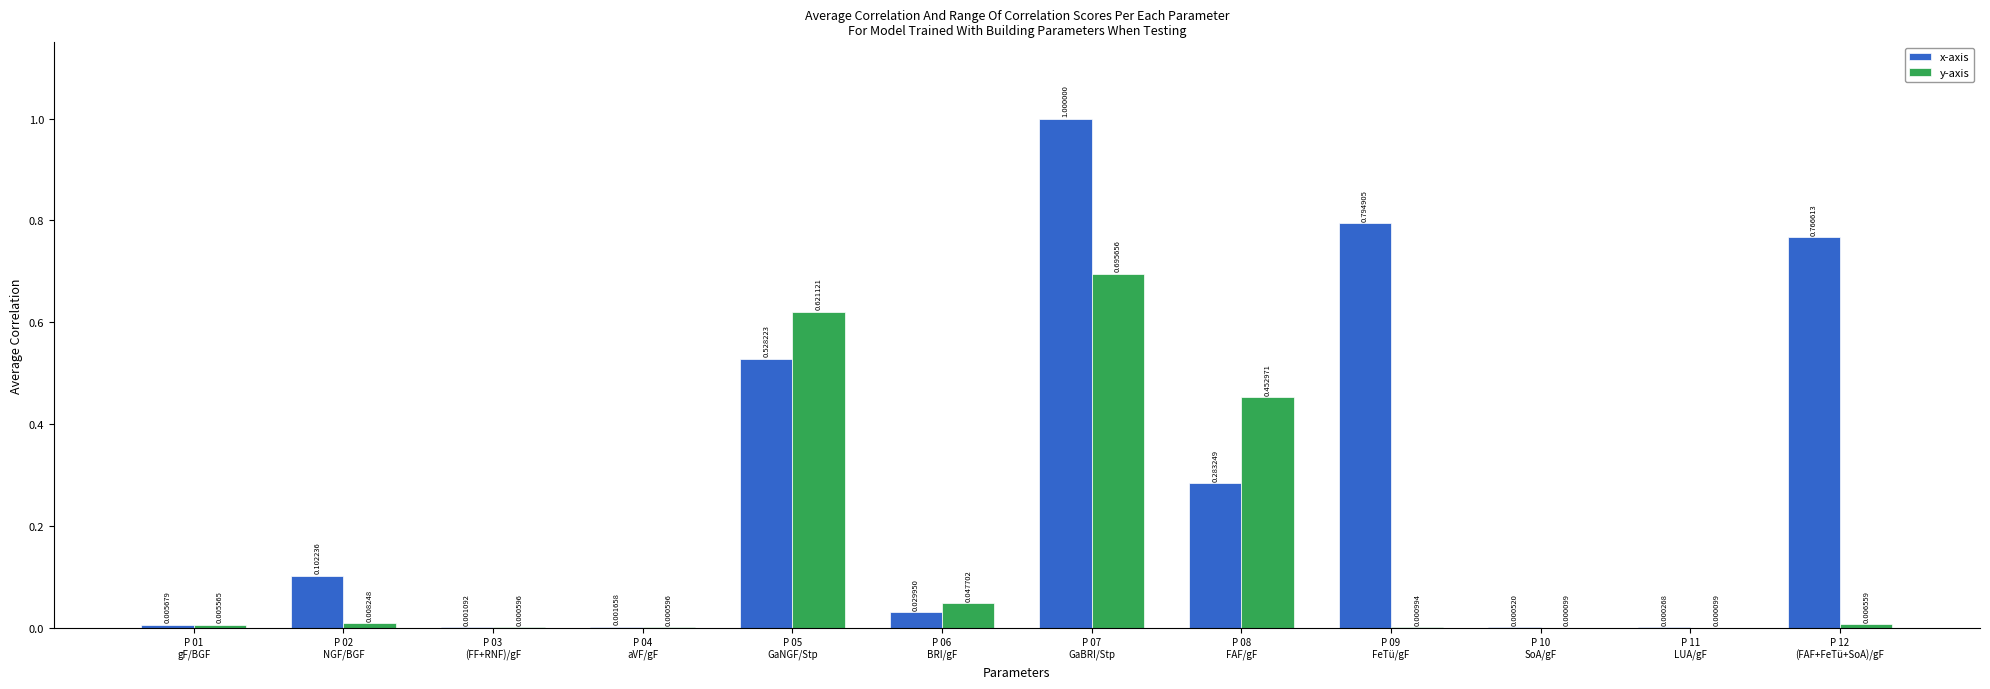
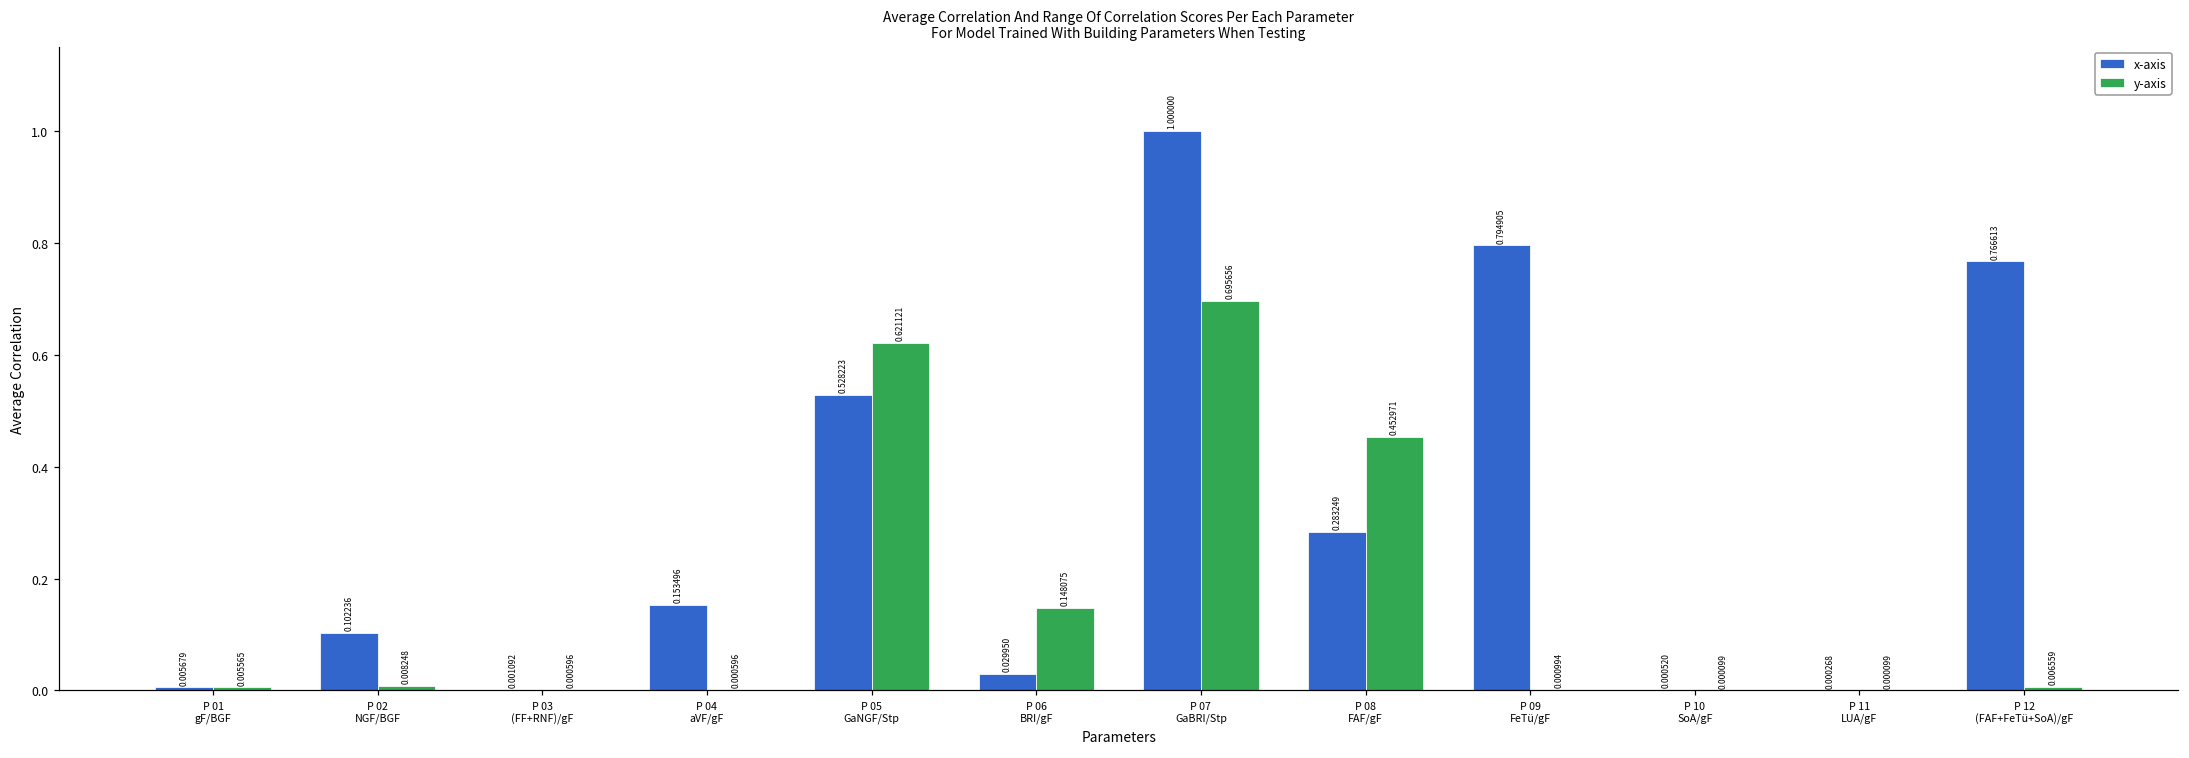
  {
    "x-axis": {
      "P 01 gF/BGF": 0.005679,
      "P 02 NGF/BGF": 0.102236,
      "P 03 (FF+RNF)/gF": 0.001092,
-     "P 04 aVF/gF": 0.001658,
+     "P 04 aVF/gF": 0.153496,
      "P 05 GaNGF/Stp": 0.528223,
      "P 06 BRI/gF": 0.029950,
      "P 07 GaBRI/Stp": 1.000000,
      "P 08 FAF/gF": 0.283249,
      "P 09 FeTü/gF": 0.794905,
      "P 10 SoA/gF": 0.000520,
      "P 11 LUA/gF": 0.000268,
      "P 12 (FAF+FeTü+SoA)/gF": 0.766613
    },
    "y-axis": {
      "P 01 gF/BGF": 0.005565,
      "P 02 NGF/BGF": 0.008248,
      "P 03 (FF+RNF)/gF": 0.000596,
      "P 04 aVF/gF": 0.000596,
      "P 05 GaNGF/Stp": 0.621121,
-     "P 06 BRI/gF": 0.047702,
+     "P 06 BRI/gF": 0.148075,
      "P 07 GaBRI/Stp": 0.695656,
      "P 08 FAF/gF": 0.452971,
      "P 09 FeTü/gF": 0.000994,
      "P 10 SoA/gF": 0.000099,
      "P 11 LUA/gF": 0.000099,
      "P 12 (FAF+FeTü+SoA)/gF": 0.006559
    }
  }
